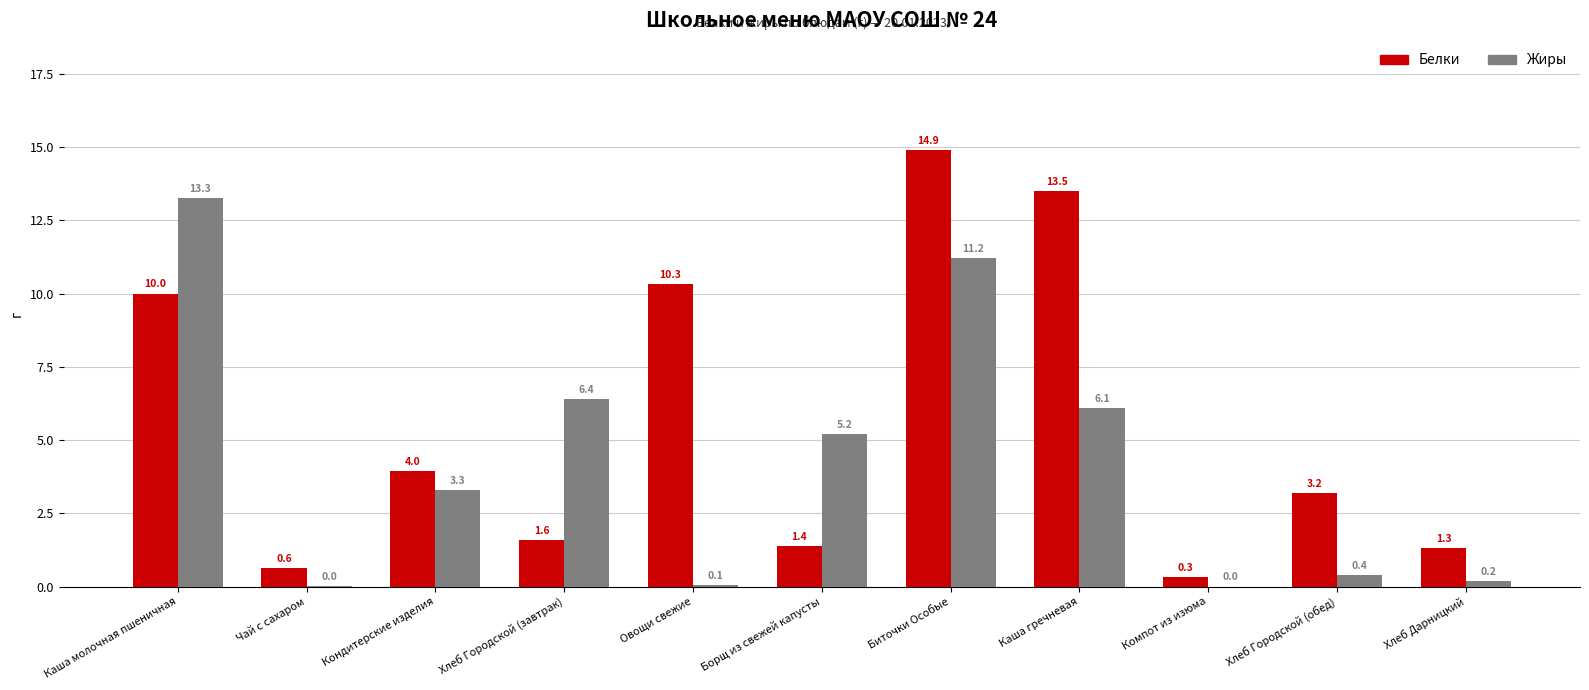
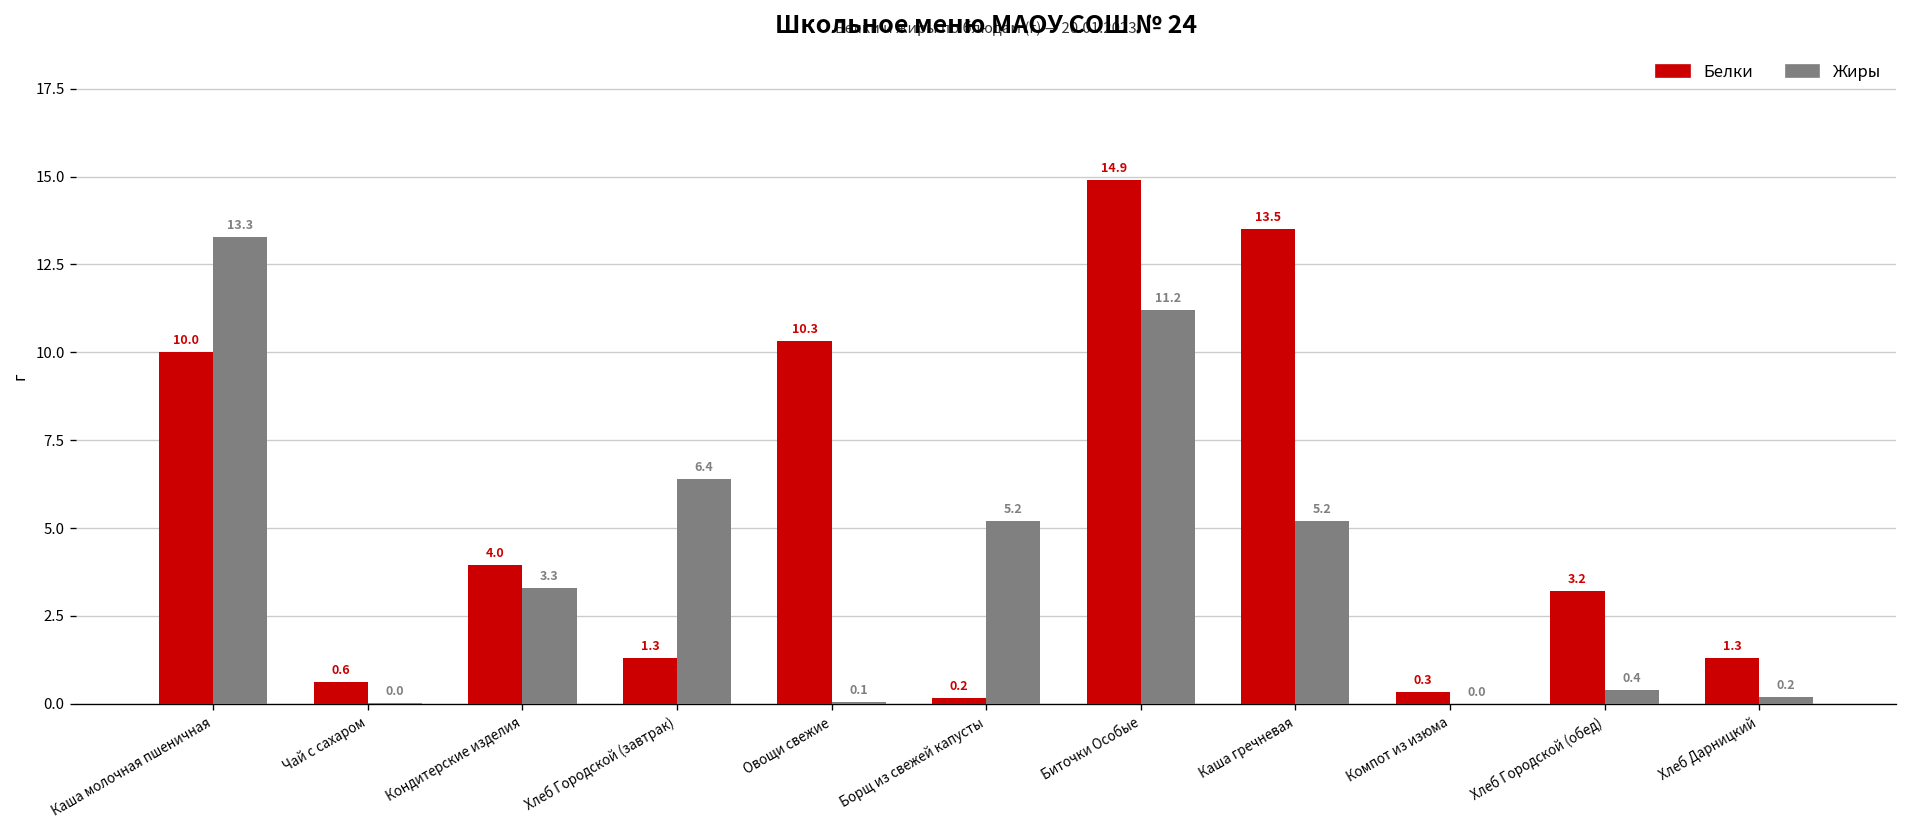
  {
    "Белки": {
      "Каша молочная пшеничная": 10.0,
      "Чай с сахаром": 0.6,
      "Кондитерские изделия": 4.0,
-     "Хлеб Городской (завтрак)": 1.6,
+     "Хлеб Городской (завтрак)": 1.3,
      "Овощи свежие": 10.3,
-     "Борщ из свежей капусты": 1.4,
+     "Борщ из свежей капусты": 0.2,
      "Биточки Особые": 14.9,
      "Каша гречневая": 13.5,
      "Компот из изюма": 0.3,
      "Хлеб Городской (обед)": 3.2,
      "Хлеб Дарницкий": 1.3
    },
    "Жиры": {
      "Каша молочная пшеничная": 13.3,
      "Чай с сахаром": 0.0,
      "Кондитерские изделия": 3.3,
      "Хлеб Городской (завтрак)": 6.4,
      "Овощи свежие": 0.1,
      "Борщ из свежей капусты": 5.2,
      "Биточки Особые": 11.2,
-     "Каша гречневая": 6.1,
+     "Каша гречневая": 5.2,
      "Компот из изюма": 0.0,
      "Хлеб Городской (обед)": 0.4,
      "Хлеб Дарницкий": 0.2
    }
  }
